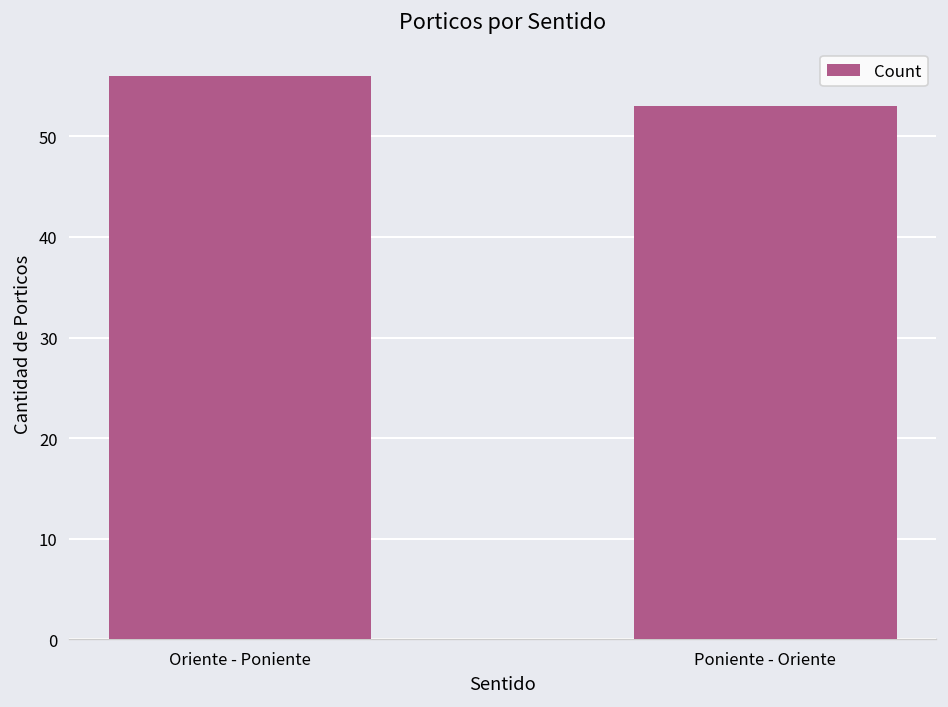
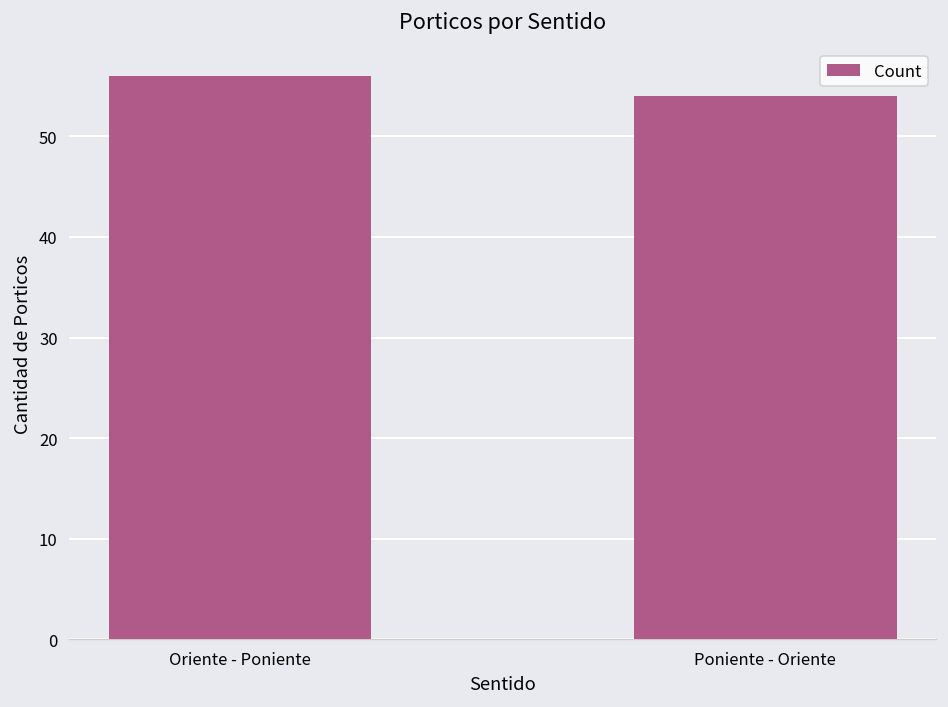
  {
    "Oriente - Poniente": 56,
-   "Poniente - Oriente": 53
+   "Poniente - Oriente": 54
  }
